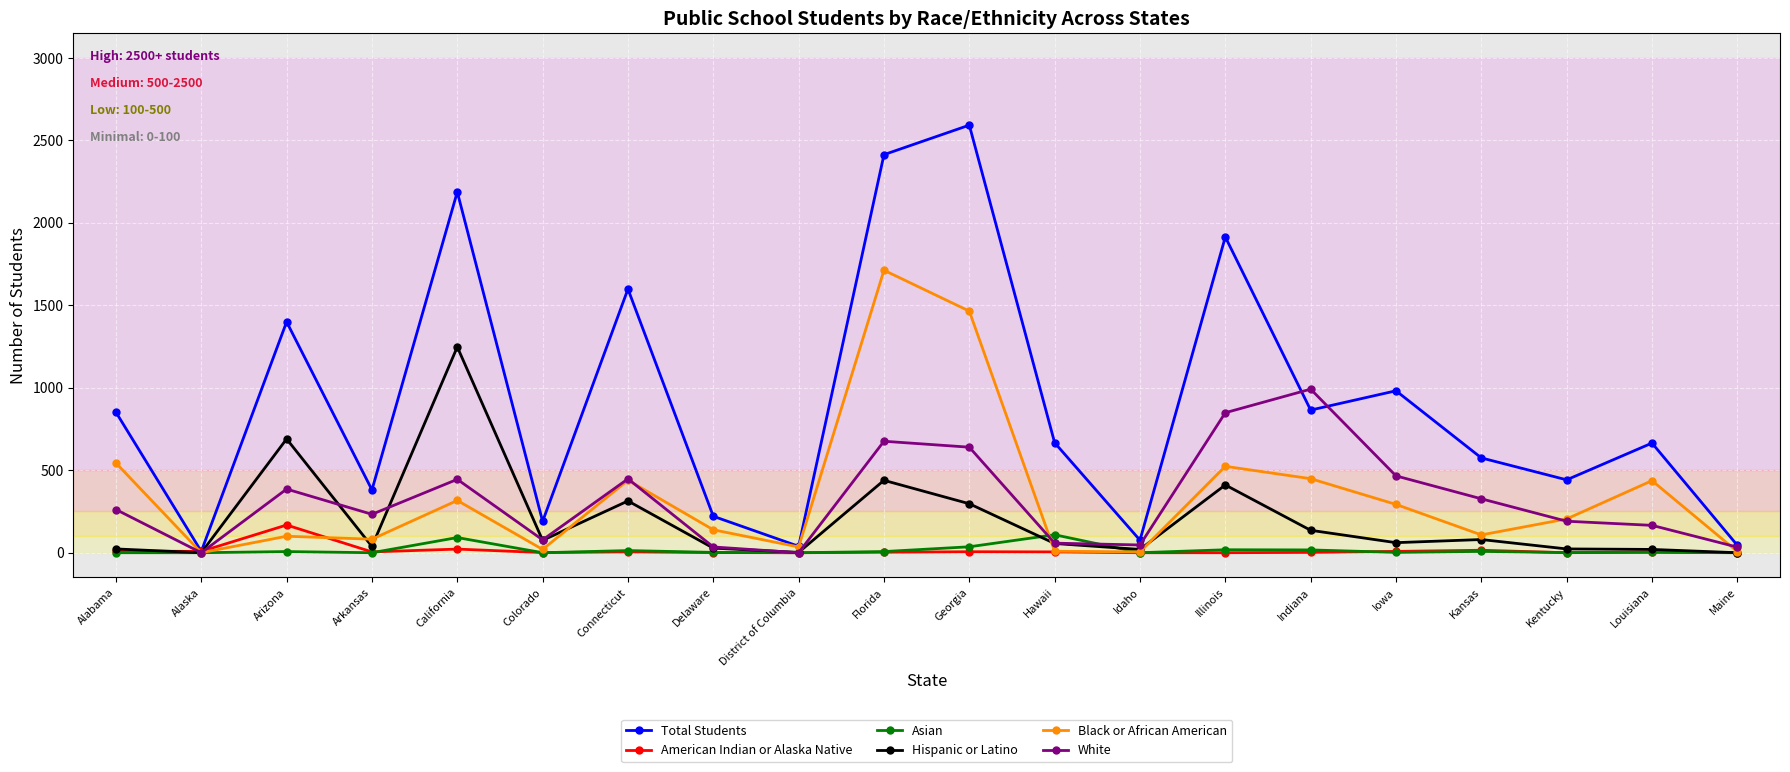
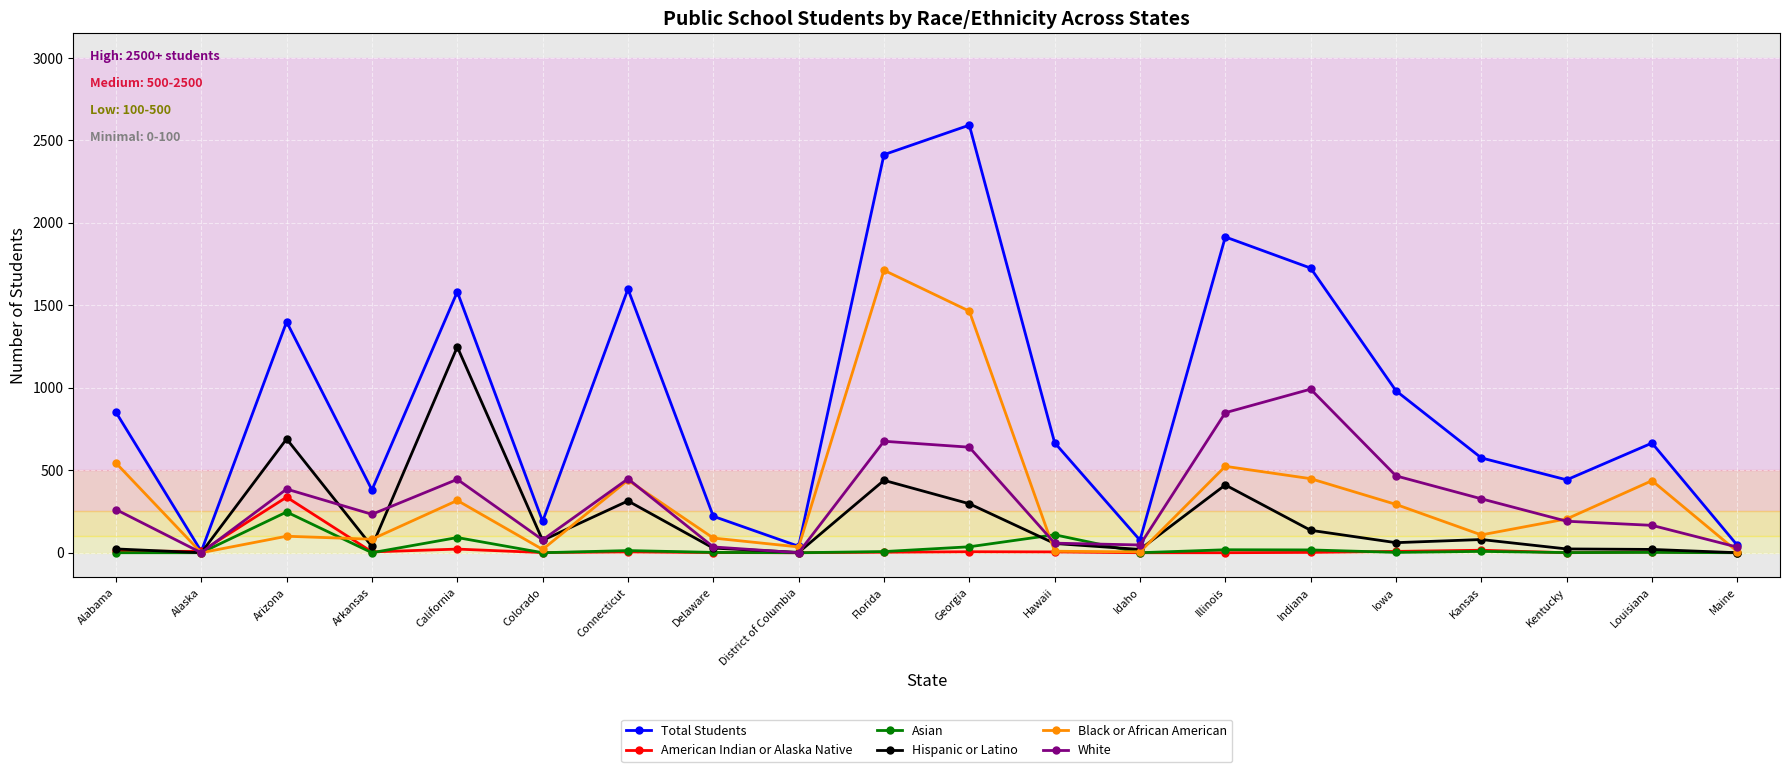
  {
    "Total Students": {
      "Alabama": 850,
      "Arizona": 1400,
      "Arkansas": 380,
-     "California": 2190,
+     "California": 1580,
      "Colorado": 190,
      "Connecticut": 1600,
      "Delaware": 220,
      "Florida": 2410,
      "Georgia": 2590,
      "Hawaii": 670,
      "Idaho": 80,
      "Illinois": 1920,
-     "Indiana": 870,
+     "Indiana": 1730,
      "Iowa": 980,
      "Kansas": 580,
      "Kentucky": 440,
      "Louisiana": 670
    },
    "American Indian or Alaska Native": {
-     "Arizona": 170,
+     "Arizona": 340,
      "California": 20,
      "Georgia": 10,
      "Illinois": 0
    },
    "Asian": {
-     "Arizona": 10,
+     "Arizona": 250,
      "California": 90,
      "Georgia": 40,
      "Hawaii": 110,
      "Illinois": 20
    },
    "Hispanic or Latino": {
      "Arizona": 690,
      "Arkansas": 40,
      "California": 1250,
      "Connecticut": 310,
      "Florida": 440,
      "Georgia": 300,
      "Illinois": 410,
      "Indiana": 140,
      "Iowa": 60,
      "Kansas": 80,
      "Kentucky": 20
    },
    "Black or African American": {
      "Alabama": 540,
      "Arizona": 100,
      "Arkansas": 80,
      "California": 320,
      "Colorado": 20,
-     "Delaware": 140,
+     "Delaware": 90,
      "Florida": 1710,
      "Georgia": 1470,
      "Illinois": 520,
      "Indiana": 450,
      "Iowa": 290,
      "Kansas": 110,
      "Louisiana": 440
    },
    "White": {
      "Alabama": 260,
      "Arizona": 390,
      "Arkansas": 230,
      "California": 450,
      "Florida": 680,
      "Georgia": 640,
      "Idaho": 50,
      "Illinois": 850,
      "Indiana": 990,
      "Iowa": 470,
      "Kansas": 330,
      "Louisiana": 170
    }
  }
